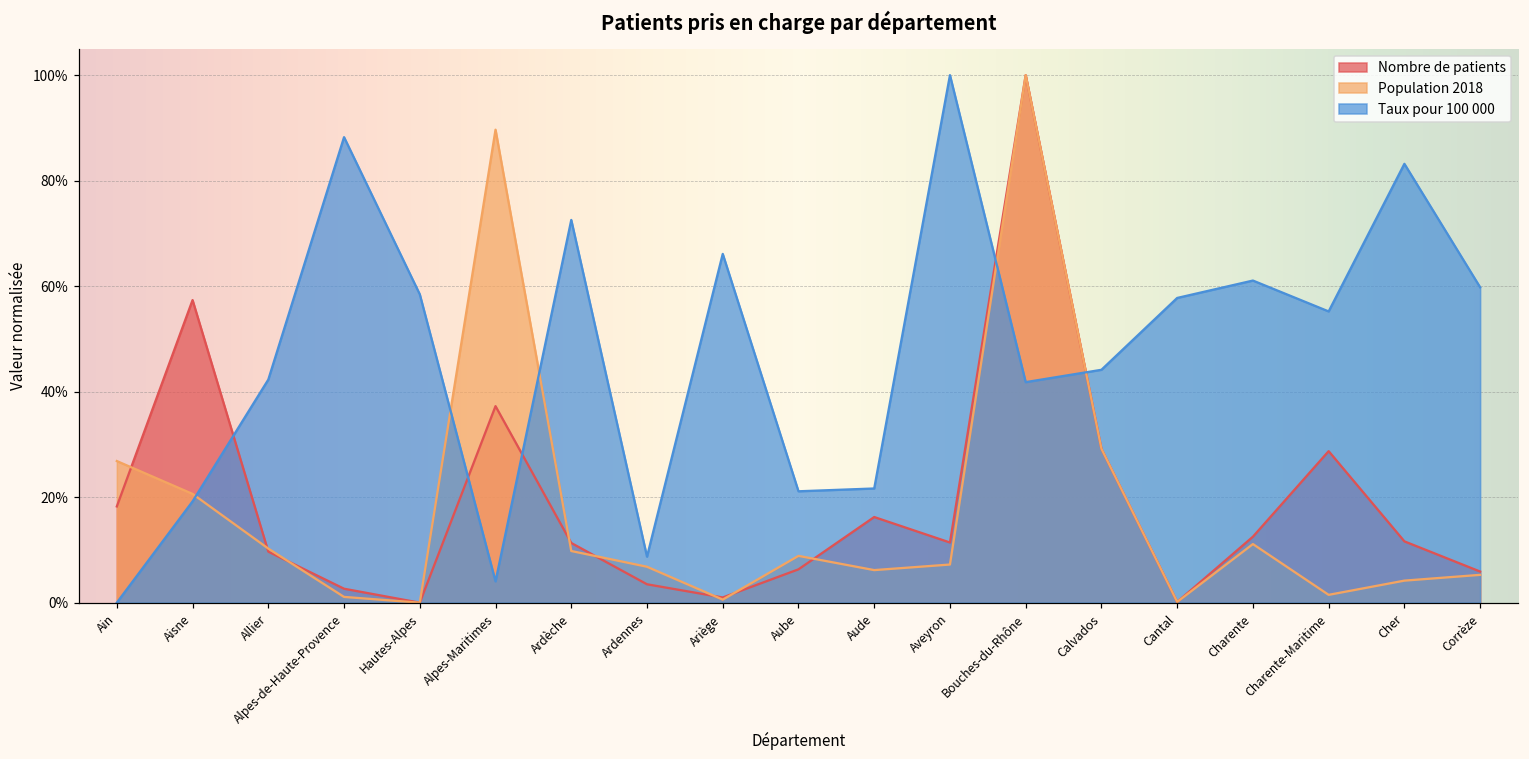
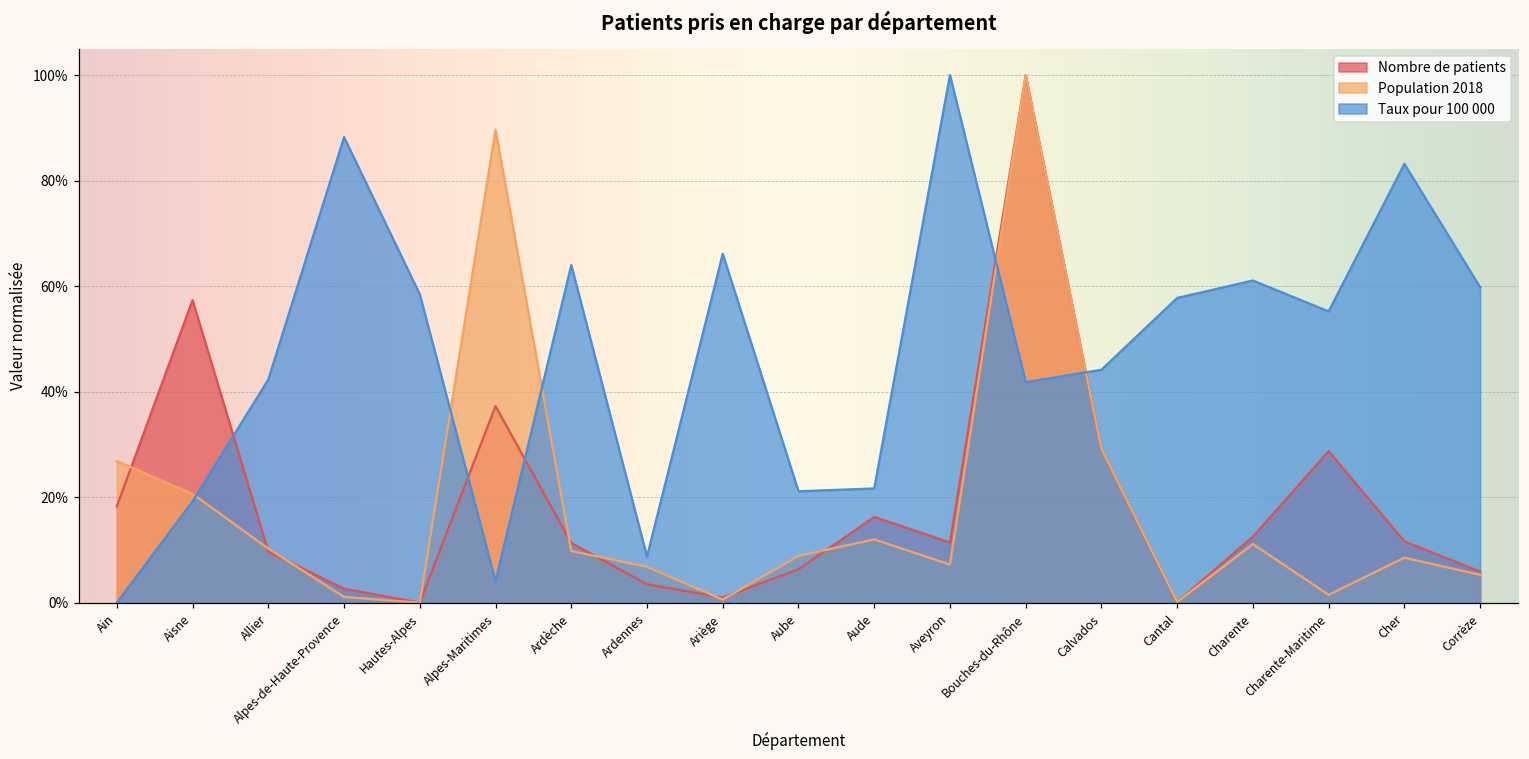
  {
    "Nombre de patients": {
      "Ain": "18%",
      "Aisne": "57%",
      "Allier": "10%",
      "Alpes-de-Haute-Provence": "3%",
      "Alpes-Maritimes": "37%",
      "Ardèche": "11%",
      "Ardennes": "3%",
      "Aube": "6%",
      "Aude": "16%",
      "Aveyron": "11%",
      "Charente": "13%",
      "Charente-Maritime": "29%",
      "Cher": "12%",
      "Corrèze": "6%"
    },
    "Population 2018": {
      "Ain": "27%",
      "Aisne": "21%",
      "Allier": "10%",
      "Alpes-de-Haute-Provence": "1%",
      "Alpes-Maritimes": "90%",
      "Ardèche": "10%",
      "Ardennes": "7%",
      "Aube": "9%",
-     "Aude": "6%",
+     "Aude": "12%",
      "Aveyron": "7%",
      "Charente": "11%",
      "Charente-Maritime": "1%",
-     "Cher": "4%",
+     "Cher": "9%",
      "Corrèze": "5%"
    },
    "Taux pour 100 000": {
      "Ain": "0%",
      "Aisne": "19%",
      "Allier": "42%",
      "Alpes-de-Haute-Provence": "88%",
      "Hautes-Alpes": "58%",
      "Alpes-Maritimes": "4%",
-     "Ardèche": "73%",
+     "Ardèche": "64%",
      "Ardennes": "9%",
      "Ariège": "66%",
      "Aube": "21%",
      "Aude": "22%",
      "Aveyron": "100%",
      "Bouches-du-Rhône": "42%",
      "Calvados": "44%",
      "Cantal": "58%",
      "Charente": "61%",
      "Charente-Maritime": "55%",
      "Cher": "83%",
      "Corrèze": "60%"
    }
  }
